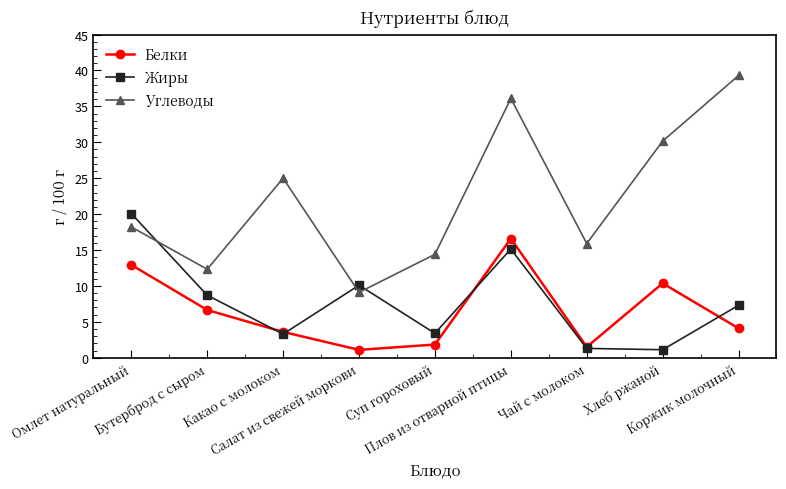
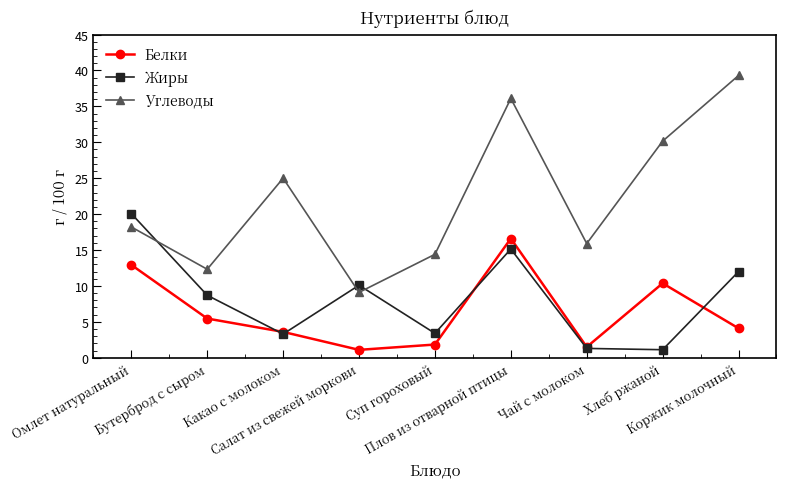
  {
    "Белки": {
      "Омлет натуральный": 13,
-     "Бутерброд с сыром": 7,
+     "Бутерброд с сыром": 5,
      "Салат из свежей моркови": 1,
      "Суп гороховый": 2,
      "Плов из отварной птицы": 17,
      "Хлеб ржаной": 10,
      "Коржик молочный": 4
    },
    "Жиры": {
      "Омлет натуральный": 20,
      "Бутерброд с сыром": 9,
      "Салат из свежей моркови": 10,
      "Суп гороховый": 3,
      "Плов из отварной птицы": 15,
      "Хлеб ржаной": 1,
-     "Коржик молочный": 7
+     "Коржик молочный": 12
    },
    "Углеводы": {
      "Омлет натуральный": 18,
      "Бутерброд с сыром": 12,
      "Какао с молоком": 25,
      "Салат из свежей моркови": 9,
      "Суп гороховый": 14,
      "Плов из отварной птицы": 36,
      "Чай с молоком": 16,
      "Хлеб ржаной": 30,
      "Коржик молочный": 39
    }
  }
